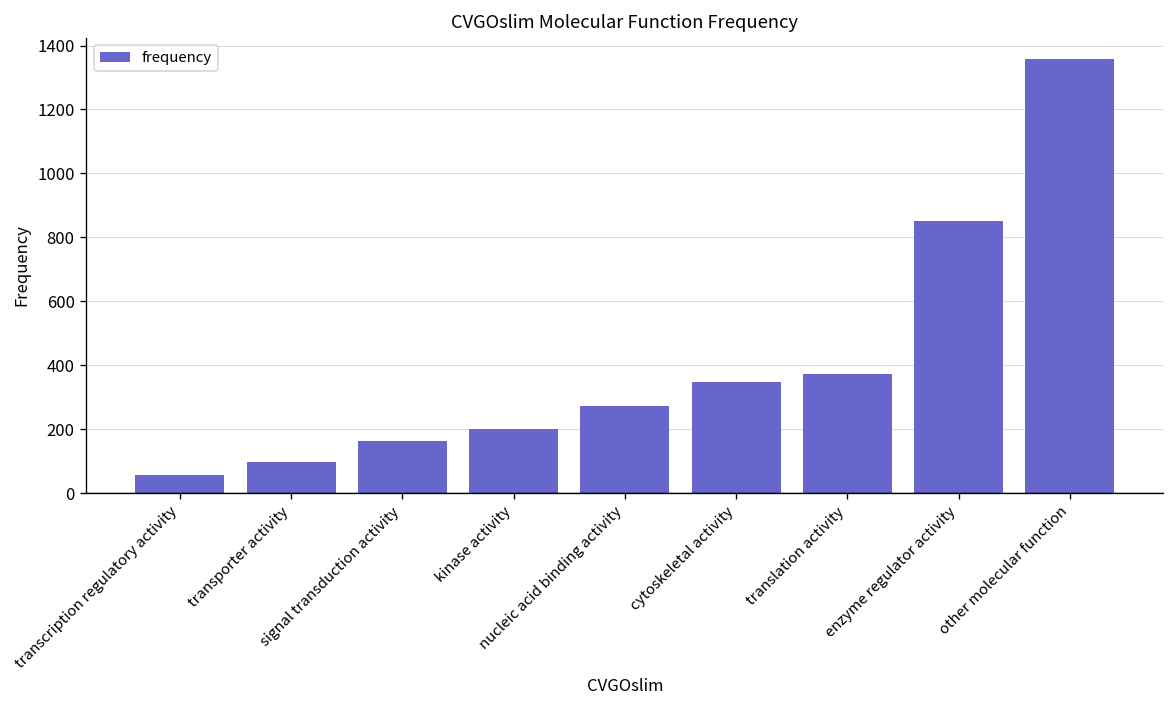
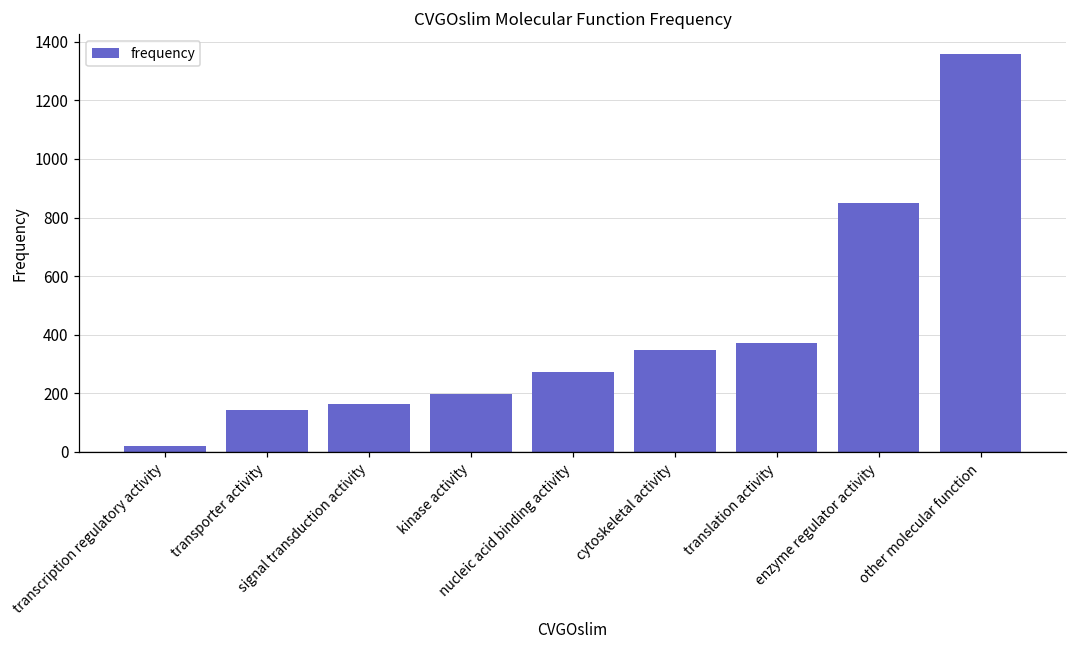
  {
-   "transcription regulatory activity": 60,
-   "transporter activity": 100,
+   "transcription regulatory activity": 20,
+   "transporter activity": 140,
    "signal transduction activity": 160,
    "kinase activity": 200,
    "nucleic acid binding activity": 270,
    "cytoskeletal activity": 350,
    "translation activity": 370,
    "enzyme regulator activity": 850,
    "other molecular function": 1360
  }
